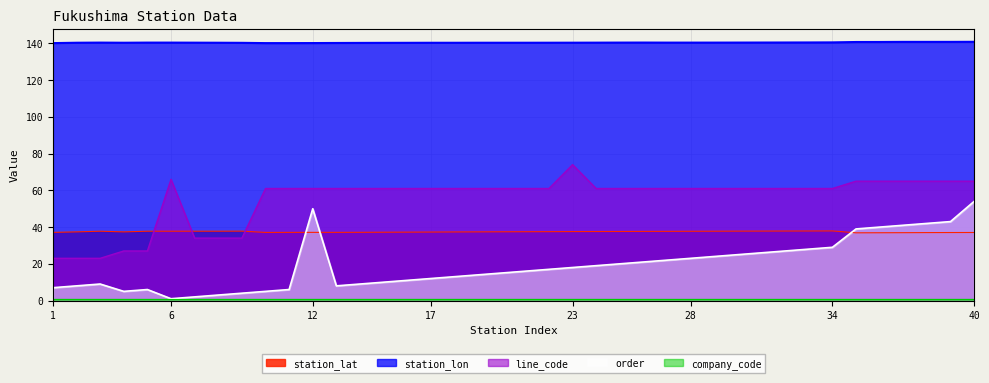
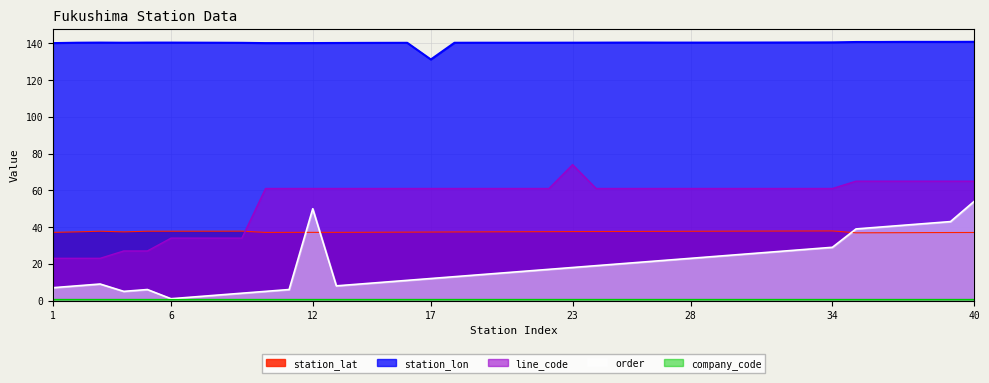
  {
    "station_lat": {
      "1": 37,
      "6": 38,
      "12": 37,
      "17": 37,
      "23": 38,
      "28": 38,
      "34": 38,
      "40": 37
    },
    "station_lon": {
      "1": 140,
      "6": 140,
      "12": 140,
-     "17": 140,
+     "17": 131,
      "23": 140,
      "28": 140,
      "34": 141,
      "40": 141
    },
    "line_code": {
      "1": 23,
-     "6": 66,
+     "6": 34,
      "12": 61,
      "17": 61,
      "23": 74,
      "28": 61,
      "34": 61,
      "40": 65
    },
    "order": {
      "1": 7,
      "12": 50,
      "17": 12,
      "23": 18,
      "28": 23,
      "34": 29,
      "40": 54
    },
    "company_code": {
      "1": 1,
      "12": 1,
      "17": 1,
      "23": 1,
      "28": 1,
      "34": 1,
      "40": 1
    }
  }
